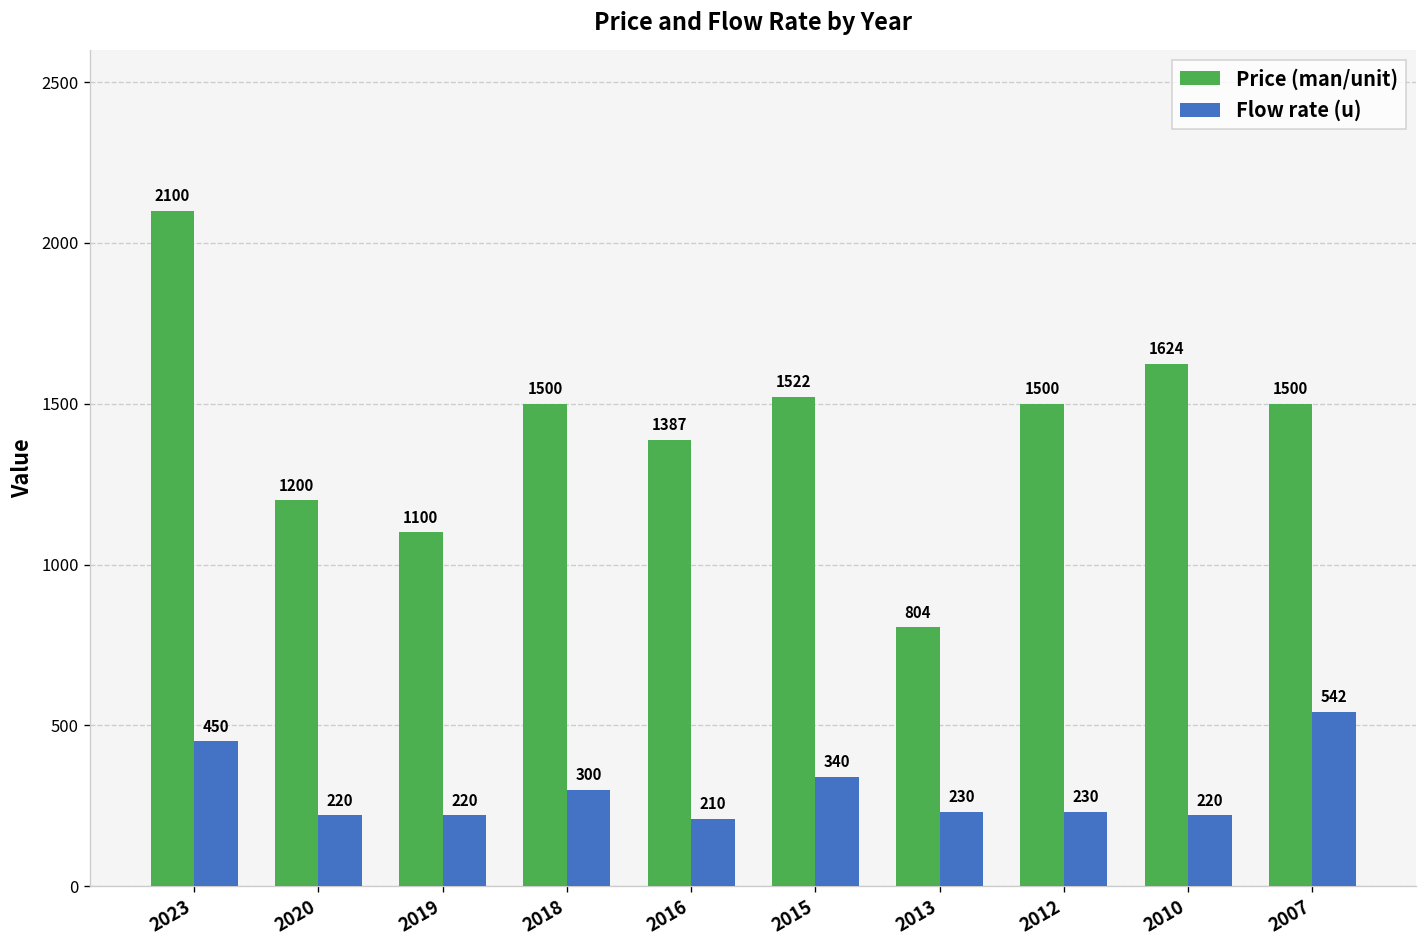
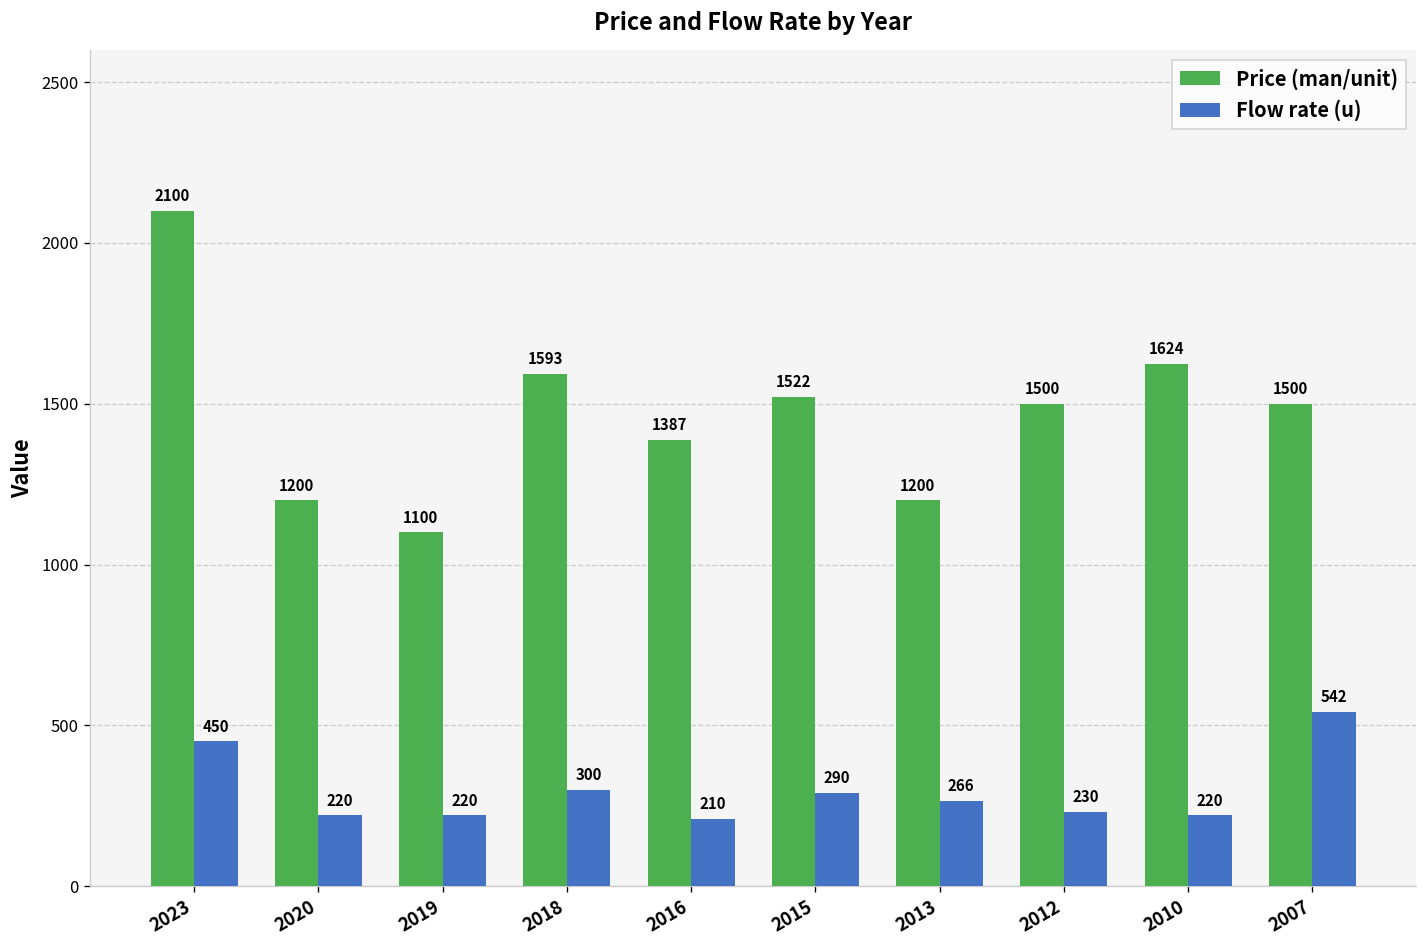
  {
    "Price (man/unit)": {
      "2023": 2100,
      "2020": 1200,
      "2019": 1100,
-     "2018": 1500,
+     "2018": 1593,
      "2016": 1387,
      "2015": 1522,
-     "2013": 804,
+     "2013": 1200,
      "2012": 1500,
      "2010": 1624,
      "2007": 1500
    },
    "Flow rate (u)": {
      "2023": 450,
      "2020": 220,
      "2019": 220,
      "2018": 300,
      "2016": 210,
-     "2015": 340,
-     "2013": 230,
+     "2015": 290,
+     "2013": 266,
      "2012": 230,
      "2010": 220,
      "2007": 542
    }
  }
